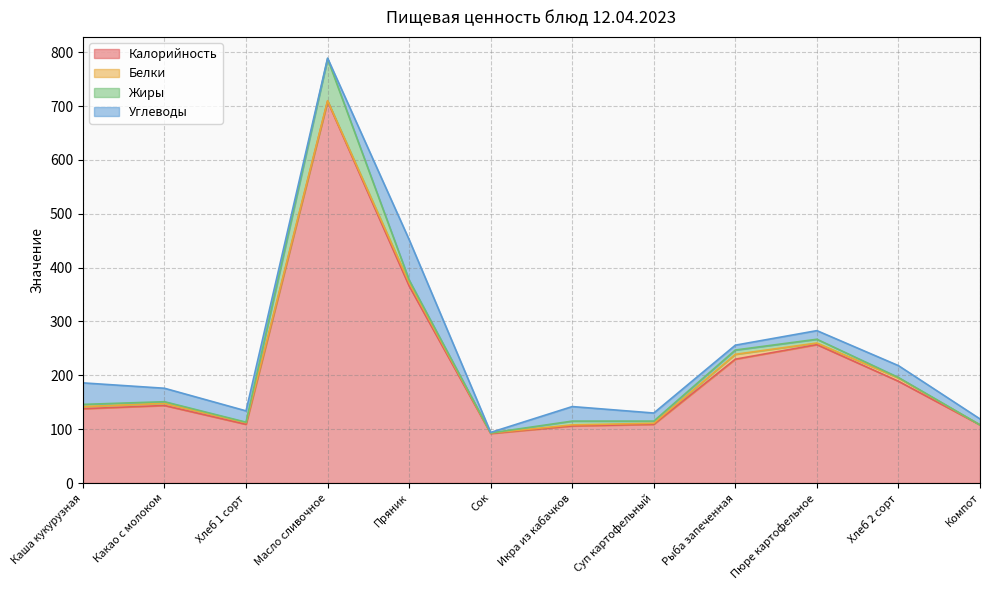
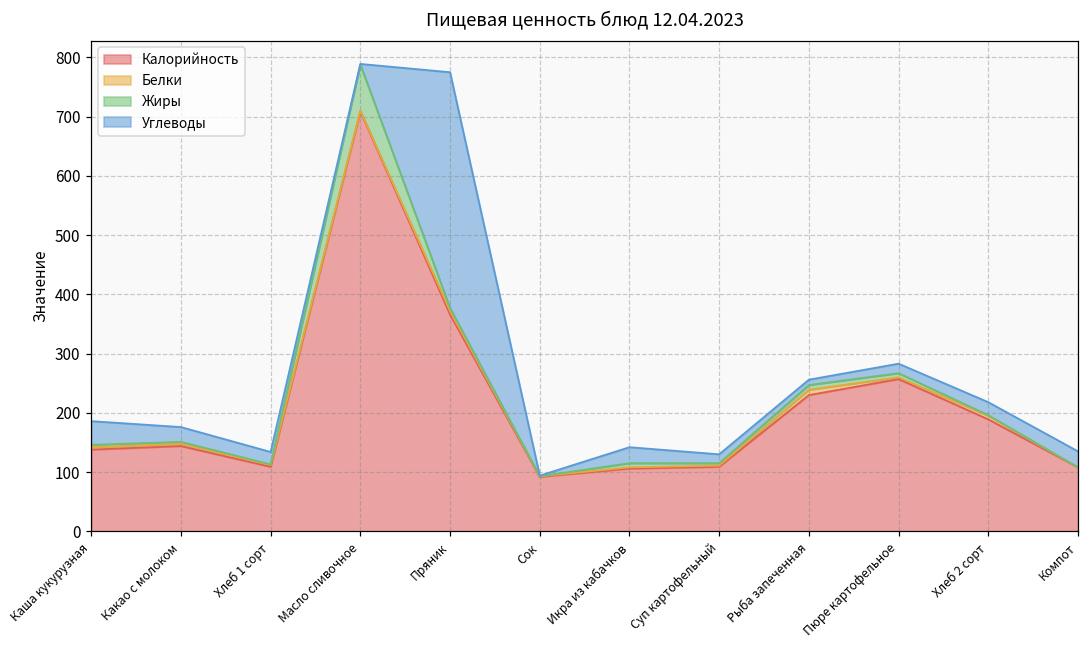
  {
    "Калорийность": {
      "Пряник": 370,
      "Рыба запеченная": 230,
      "Хлеб 2 сорт": 190
    },
    "Белки": {
      "Пряник": 10,
      "Рыба запеченная": 10
    },
    "Жиры": {
      "Пряник": 10,
      "Икра из кабачков": 10,
      "Рыба запеченная": 10,
      "Пюре картофельное": 10
    },
    "Углеводы": {
      "Каша кукурузная": 40,
      "Какао с молоком": 30,
      "Хлеб 1 сорт": 20,
-     "Пряник": 80,
+     "Пряник": 400,
      "Икра из кабачков": 30,
      "Суп картофельный": 20,
      "Рыба запеченная": 10,
      "Пюре картофельное": 20,
      "Хлеб 2 сорт": 20,
-     "Компот": 10
+     "Компот": 30
    }
  }
